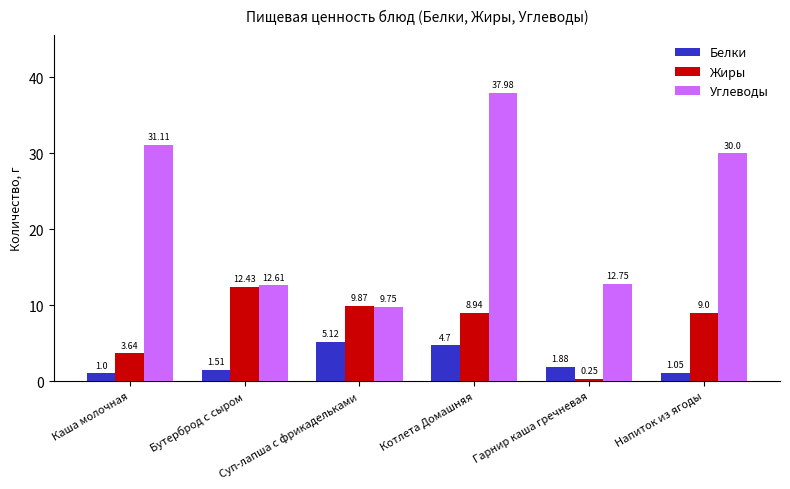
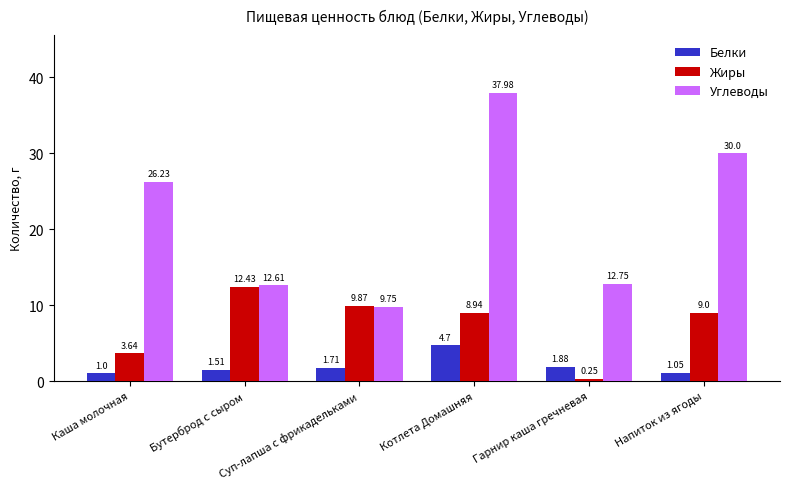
  {
    "Белки": {
      "Каша молочная": 1.0,
      "Бутерброд с сыром": 1.51,
-     "Суп-лапша с фрикадельками": 5.12,
+     "Суп-лапша с фрикадельками": 1.71,
      "Котлета Домашняя": 4.7,
      "Гарнир каша гречневая": 1.88,
      "Напиток из ягоды": 1.05
    },
    "Жиры": {
      "Каша молочная": 3.64,
      "Бутерброд с сыром": 12.43,
      "Суп-лапша с фрикадельками": 9.87,
      "Котлета Домашняя": 8.94,
      "Гарнир каша гречневая": 0.25,
      "Напиток из ягоды": 9.0
    },
    "Углеводы": {
-     "Каша молочная": 31.11,
+     "Каша молочная": 26.23,
      "Бутерброд с сыром": 12.61,
      "Суп-лапша с фрикадельками": 9.75,
      "Котлета Домашняя": 37.98,
      "Гарнир каша гречневая": 12.75,
      "Напиток из ягоды": 30.0
    }
  }
